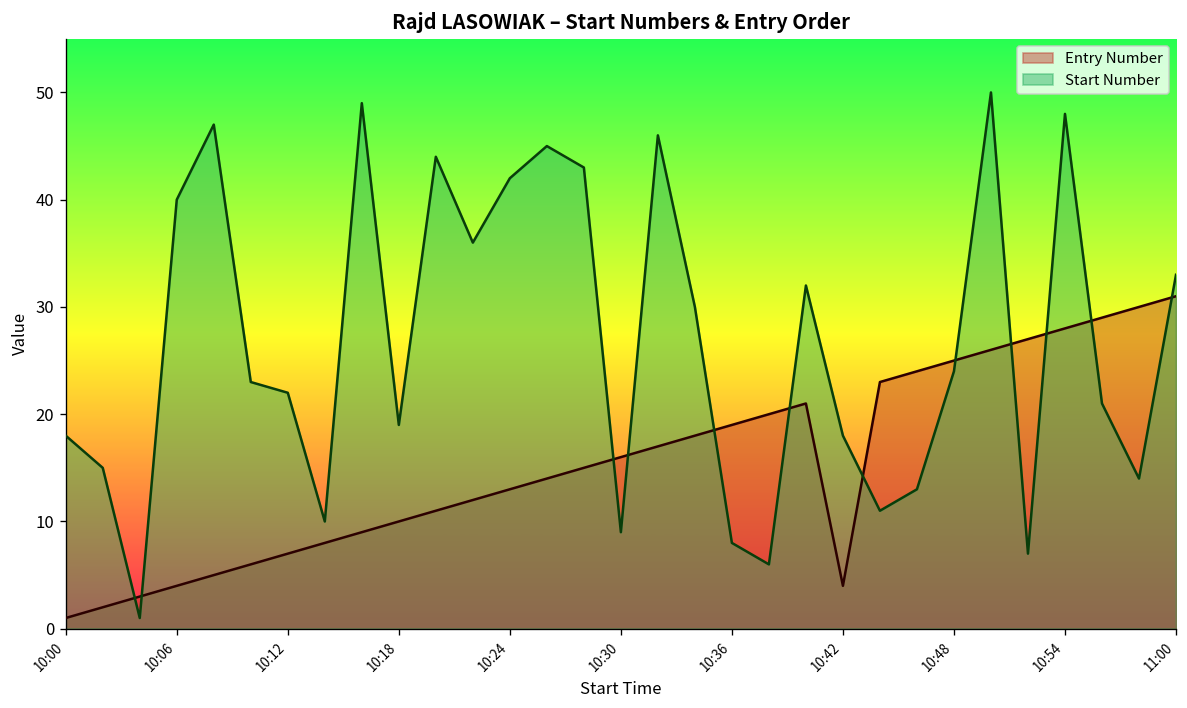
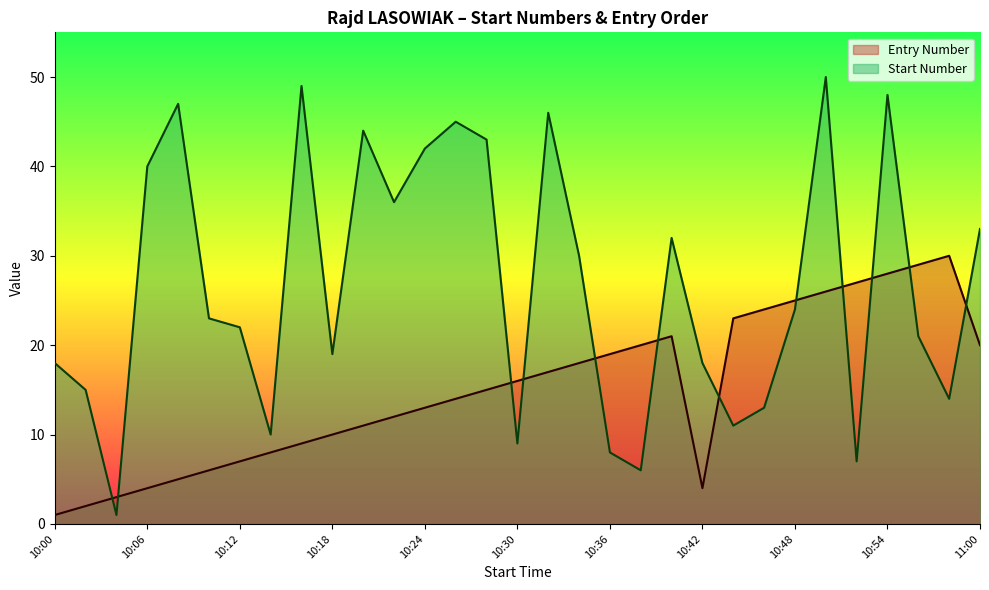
  {
    "Entry Number": {
      "10:00": 1,
      "10:06": 4,
      "10:12": 7,
      "10:18": 10,
      "10:24": 13,
      "10:30": 16,
      "10:36": 19,
      "10:42": 4,
      "10:48": 25,
      "10:54": 28,
-     "11:00": 31
+     "11:00": 20
    },
    "Start Number": {
      "10:00": 18,
      "10:06": 40,
      "10:12": 22,
      "10:18": 19,
      "10:24": 42,
      "10:30": 9,
      "10:36": 8,
      "10:42": 18,
      "10:48": 24,
      "10:54": 48,
      "11:00": 33
    }
  }
